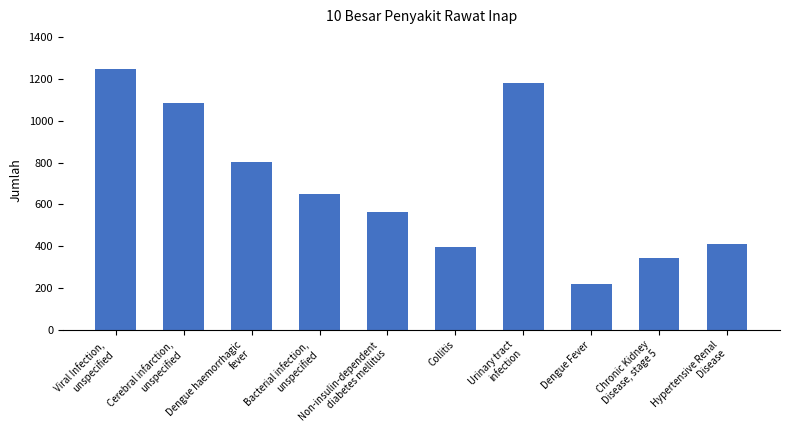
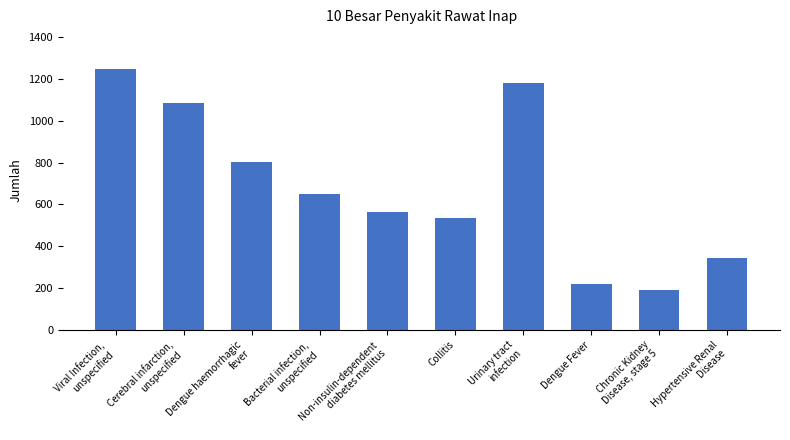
  {
    "Viral Infection, unspecified": 1250,
    "Cerebral infarction, unspecified": 1090,
    "Dengue haemorrhagic fever": 800,
    "Bacterial infection, unspecified": 650,
    "Non-insulin-dependent diabetes mellitus": 570,
-   "Collitis": 400,
+   "Collitis": 530,
    "Urinary tract infection": 1180,
    "Dengue Fever": 220,
-   "Chronic Kidney Disease, stage 5": 350,
-   "Hypertensive Renal Disease": 410
+   "Chronic Kidney Disease, stage 5": 190,
+   "Hypertensive Renal Disease": 340
  }
